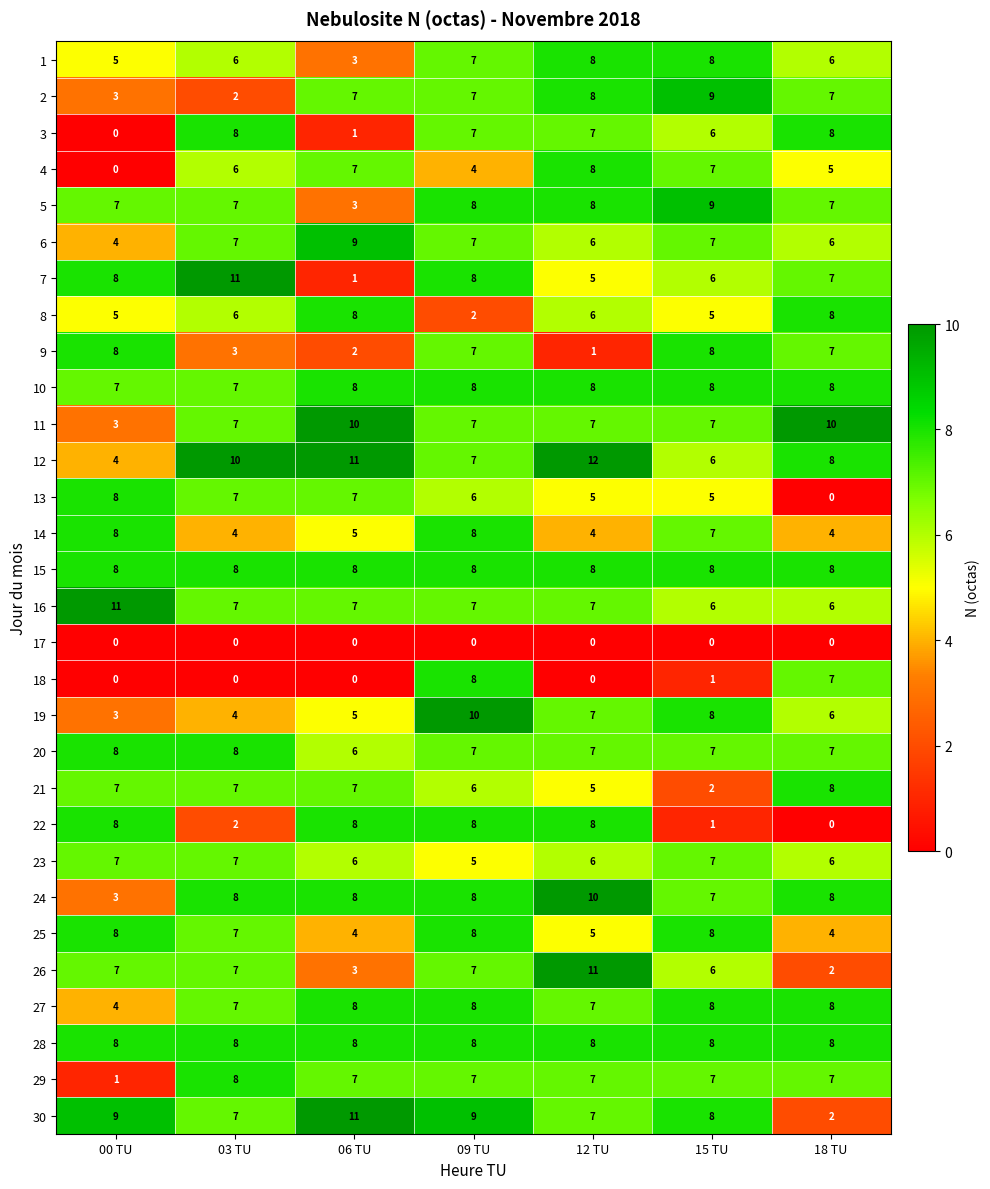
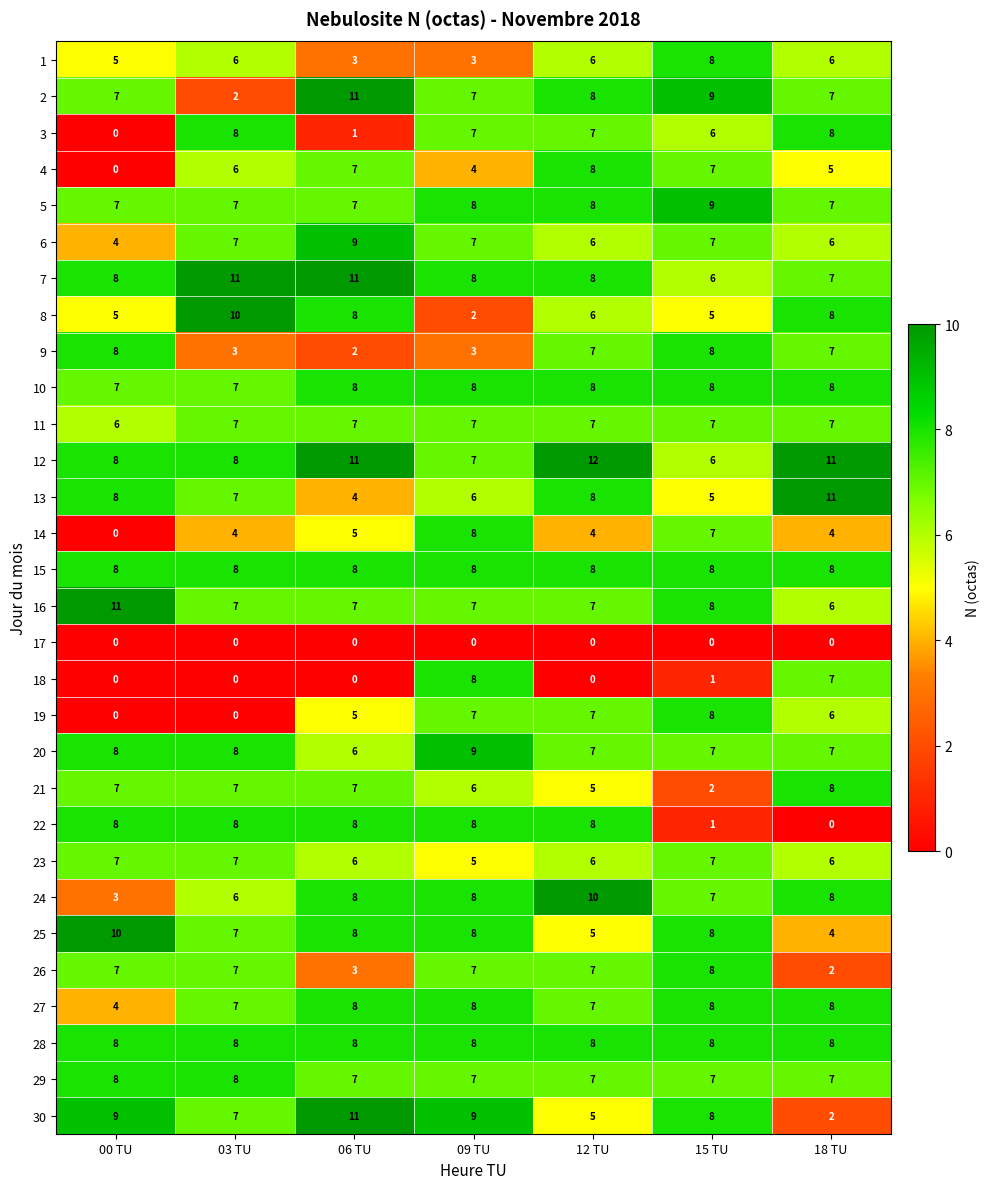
  {
    "1": {
      "00 TU": 5,
      "03 TU": 6,
      "06 TU": 3,
-     "09 TU": 7,
-     "12 TU": 8,
+     "09 TU": 3,
+     "12 TU": 6,
      "15 TU": 8,
      "18 TU": 6
    },
    "2": {
-     "00 TU": 3,
+     "00 TU": 7,
      "03 TU": 2,
-     "06 TU": 7,
+     "06 TU": 11,
      "09 TU": 7,
      "12 TU": 8,
      "15 TU": 9,
      "18 TU": 7
    },
    "5": {
      "00 TU": 7,
      "03 TU": 7,
-     "06 TU": 3,
+     "06 TU": 7,
      "09 TU": 8,
      "12 TU": 8,
      "15 TU": 9,
      "18 TU": 7
    },
    "7": {
      "00 TU": 8,
      "03 TU": 11,
-     "06 TU": 1,
+     "06 TU": 11,
      "09 TU": 8,
-     "12 TU": 5,
+     "12 TU": 8,
      "15 TU": 6,
      "18 TU": 7
    },
    "8": {
      "00 TU": 5,
-     "03 TU": 6,
+     "03 TU": 10,
      "06 TU": 8,
      "09 TU": 2,
      "12 TU": 6,
      "15 TU": 5,
      "18 TU": 8
    },
    "9": {
      "00 TU": 8,
      "03 TU": 3,
      "06 TU": 2,
-     "09 TU": 7,
-     "12 TU": 1,
+     "09 TU": 3,
+     "12 TU": 7,
      "15 TU": 8,
      "18 TU": 7
    },
    "11": {
-     "00 TU": 3,
+     "00 TU": 6,
      "03 TU": 7,
-     "06 TU": 10,
+     "06 TU": 7,
      "09 TU": 7,
      "12 TU": 7,
      "15 TU": 7,
-     "18 TU": 10
+     "18 TU": 7
    },
    "12": {
-     "00 TU": 4,
-     "03 TU": 10,
+     "00 TU": 8,
+     "03 TU": 8,
      "06 TU": 11,
      "09 TU": 7,
      "12 TU": 12,
      "15 TU": 6,
-     "18 TU": 8
+     "18 TU": 11
    },
    "13": {
      "00 TU": 8,
      "03 TU": 7,
-     "06 TU": 7,
+     "06 TU": 4,
      "09 TU": 6,
-     "12 TU": 5,
+     "12 TU": 8,
      "15 TU": 5,
-     "18 TU": 0
+     "18 TU": 11
    },
    "14": {
-     "00 TU": 8,
+     "00 TU": 0,
      "03 TU": 4,
      "06 TU": 5,
      "09 TU": 8,
      "12 TU": 4,
      "15 TU": 7,
      "18 TU": 4
    },
    "16": {
      "00 TU": 11,
      "03 TU": 7,
      "06 TU": 7,
      "09 TU": 7,
      "12 TU": 7,
-     "15 TU": 6,
+     "15 TU": 8,
      "18 TU": 6
    },
    "19": {
-     "00 TU": 3,
-     "03 TU": 4,
+     "00 TU": 0,
+     "03 TU": 0,
      "06 TU": 5,
-     "09 TU": 10,
+     "09 TU": 7,
      "12 TU": 7,
      "15 TU": 8,
      "18 TU": 6
    },
    "20": {
      "00 TU": 8,
      "03 TU": 8,
      "06 TU": 6,
-     "09 TU": 7,
+     "09 TU": 9,
      "12 TU": 7,
      "15 TU": 7,
      "18 TU": 7
    },
    "22": {
      "00 TU": 8,
-     "03 TU": 2,
+     "03 TU": 8,
      "06 TU": 8,
      "09 TU": 8,
      "12 TU": 8,
      "15 TU": 1,
      "18 TU": 0
    },
    "24": {
      "00 TU": 3,
-     "03 TU": 8,
+     "03 TU": 6,
      "06 TU": 8,
      "09 TU": 8,
      "12 TU": 10,
      "15 TU": 7,
      "18 TU": 8
    },
    "25": {
-     "00 TU": 8,
+     "00 TU": 10,
      "03 TU": 7,
-     "06 TU": 4,
+     "06 TU": 8,
      "09 TU": 8,
      "12 TU": 5,
      "15 TU": 8,
      "18 TU": 4
    },
    "26": {
      "00 TU": 7,
      "03 TU": 7,
      "06 TU": 3,
      "09 TU": 7,
-     "12 TU": 11,
-     "15 TU": 6,
+     "12 TU": 7,
+     "15 TU": 8,
      "18 TU": 2
    },
    "29": {
-     "00 TU": 1,
+     "00 TU": 8,
      "03 TU": 8,
      "06 TU": 7,
      "09 TU": 7,
      "12 TU": 7,
      "15 TU": 7,
      "18 TU": 7
    },
    "30": {
      "00 TU": 9,
      "03 TU": 7,
      "06 TU": 11,
      "09 TU": 9,
-     "12 TU": 7,
+     "12 TU": 5,
      "15 TU": 8,
      "18 TU": 2
    }
  }
